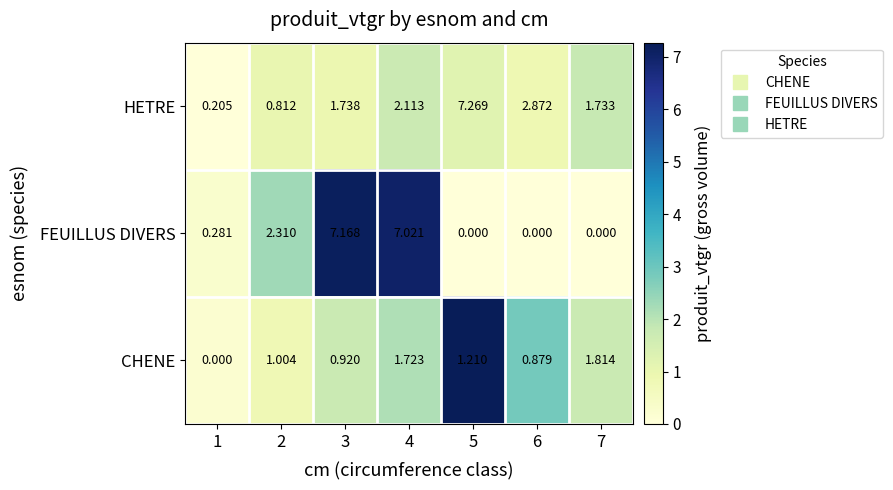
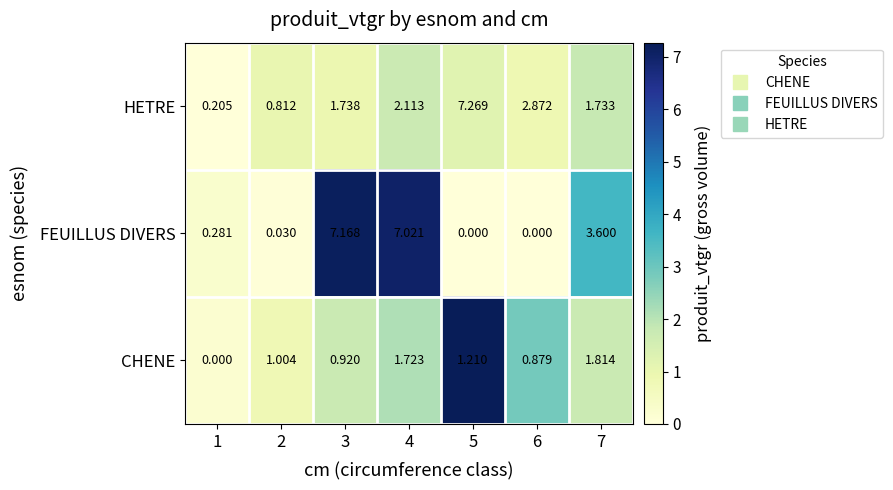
  {
    "HETRE": {
      "1": 0.205,
      "2": 0.812,
      "3": 1.738,
      "4": 2.113,
      "5": 7.269,
      "6": 2.872,
      "7": 1.733
    },
    "FEUILLUS DIVERS": {
      "1": 0.281,
-     "2": 2.310,
+     "2": 0.030,
      "3": 7.168,
      "4": 7.021,
      "5": 0.000,
      "6": 0.000,
-     "7": 0.000
+     "7": 3.600
    },
    "CHENE": {
      "1": 0.000,
      "2": 1.004,
      "3": 0.920,
      "4": 1.723,
      "5": 1.210,
      "6": 0.879,
      "7": 1.814
    }
  }
